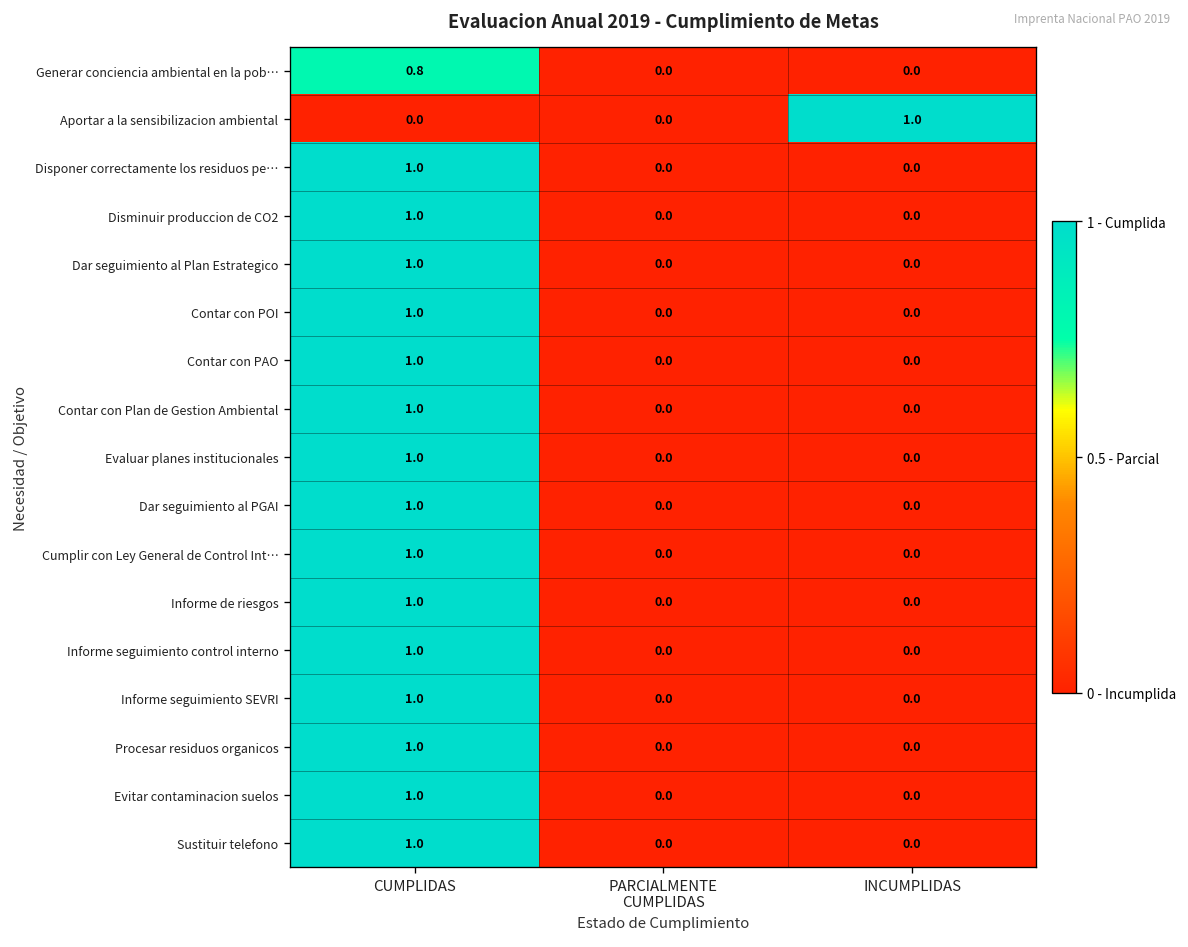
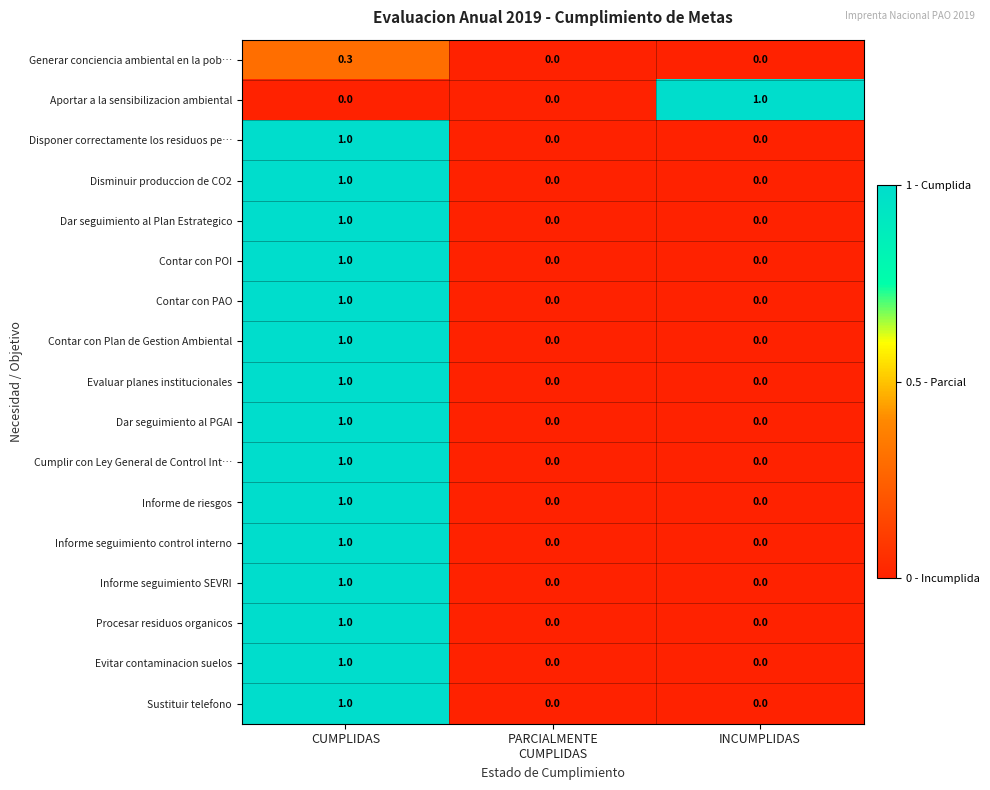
  {
    "Generar conciencia ambiental en la pob…": {
-     "CUMPLIDAS": 0.8,
+     "CUMPLIDAS": 0.3,
      "PARCIALMENTE CUMPLIDAS": 0.0,
      "INCUMPLIDAS": 0.0
    },
    "Aportar a la sensibilizacion ambiental": {
      "CUMPLIDAS": 0.0,
      "PARCIALMENTE CUMPLIDAS": 0.0,
      "INCUMPLIDAS": 1.0
    },
    "Disponer correctamente los residuos pe…": {
      "CUMPLIDAS": 1.0,
      "PARCIALMENTE CUMPLIDAS": 0.0,
      "INCUMPLIDAS": 0.0
    },
    "Disminuir produccion de CO2": {
      "CUMPLIDAS": 1.0,
      "PARCIALMENTE CUMPLIDAS": 0.0,
      "INCUMPLIDAS": 0.0
    },
    "Dar seguimiento al Plan Estrategico": {
      "CUMPLIDAS": 1.0,
      "PARCIALMENTE CUMPLIDAS": 0.0,
      "INCUMPLIDAS": 0.0
    },
    "Contar con POI": {
      "CUMPLIDAS": 1.0,
      "PARCIALMENTE CUMPLIDAS": 0.0,
      "INCUMPLIDAS": 0.0
    },
    "Contar con PAO": {
      "CUMPLIDAS": 1.0,
      "PARCIALMENTE CUMPLIDAS": 0.0,
      "INCUMPLIDAS": 0.0
    },
    "Contar con Plan de Gestion Ambiental": {
      "CUMPLIDAS": 1.0,
      "PARCIALMENTE CUMPLIDAS": 0.0,
      "INCUMPLIDAS": 0.0
    },
    "Evaluar planes institucionales": {
      "CUMPLIDAS": 1.0,
      "PARCIALMENTE CUMPLIDAS": 0.0,
      "INCUMPLIDAS": 0.0
    },
    "Dar seguimiento al PGAI": {
      "CUMPLIDAS": 1.0,
      "PARCIALMENTE CUMPLIDAS": 0.0,
      "INCUMPLIDAS": 0.0
    },
    "Cumplir con Ley General de Control Int…": {
      "CUMPLIDAS": 1.0,
      "PARCIALMENTE CUMPLIDAS": 0.0,
      "INCUMPLIDAS": 0.0
    },
    "Informe de riesgos": {
      "CUMPLIDAS": 1.0,
      "PARCIALMENTE CUMPLIDAS": 0.0,
      "INCUMPLIDAS": 0.0
    },
    "Informe seguimiento control interno": {
      "CUMPLIDAS": 1.0,
      "PARCIALMENTE CUMPLIDAS": 0.0,
      "INCUMPLIDAS": 0.0
    },
    "Informe seguimiento SEVRI": {
      "CUMPLIDAS": 1.0,
      "PARCIALMENTE CUMPLIDAS": 0.0,
      "INCUMPLIDAS": 0.0
    },
    "Procesar residuos organicos": {
      "CUMPLIDAS": 1.0,
      "PARCIALMENTE CUMPLIDAS": 0.0,
      "INCUMPLIDAS": 0.0
    },
    "Evitar contaminacion suelos": {
      "CUMPLIDAS": 1.0,
      "PARCIALMENTE CUMPLIDAS": 0.0,
      "INCUMPLIDAS": 0.0
    },
    "Sustituir telefono": {
      "CUMPLIDAS": 1.0,
      "PARCIALMENTE CUMPLIDAS": 0.0,
      "INCUMPLIDAS": 0.0
    }
  }
